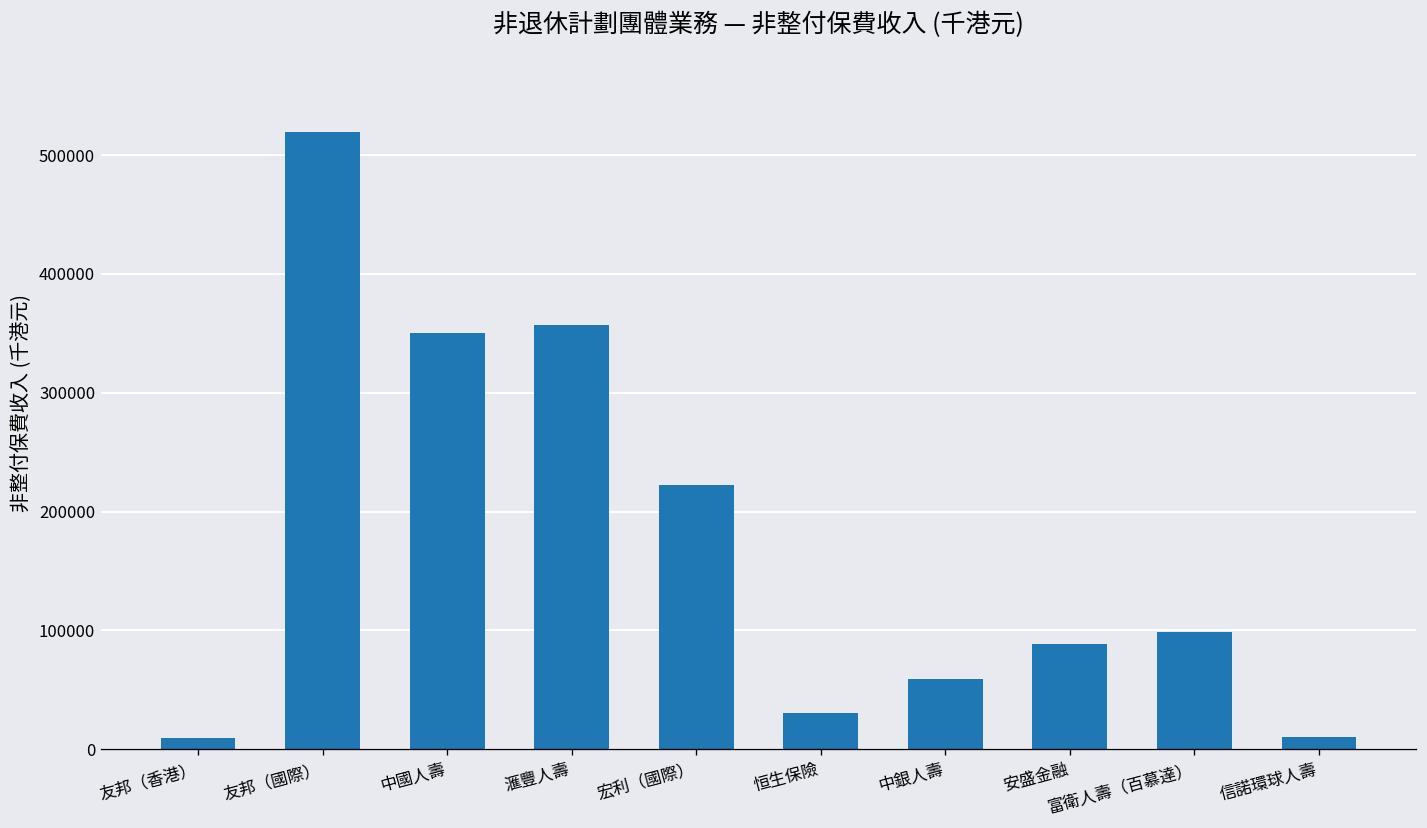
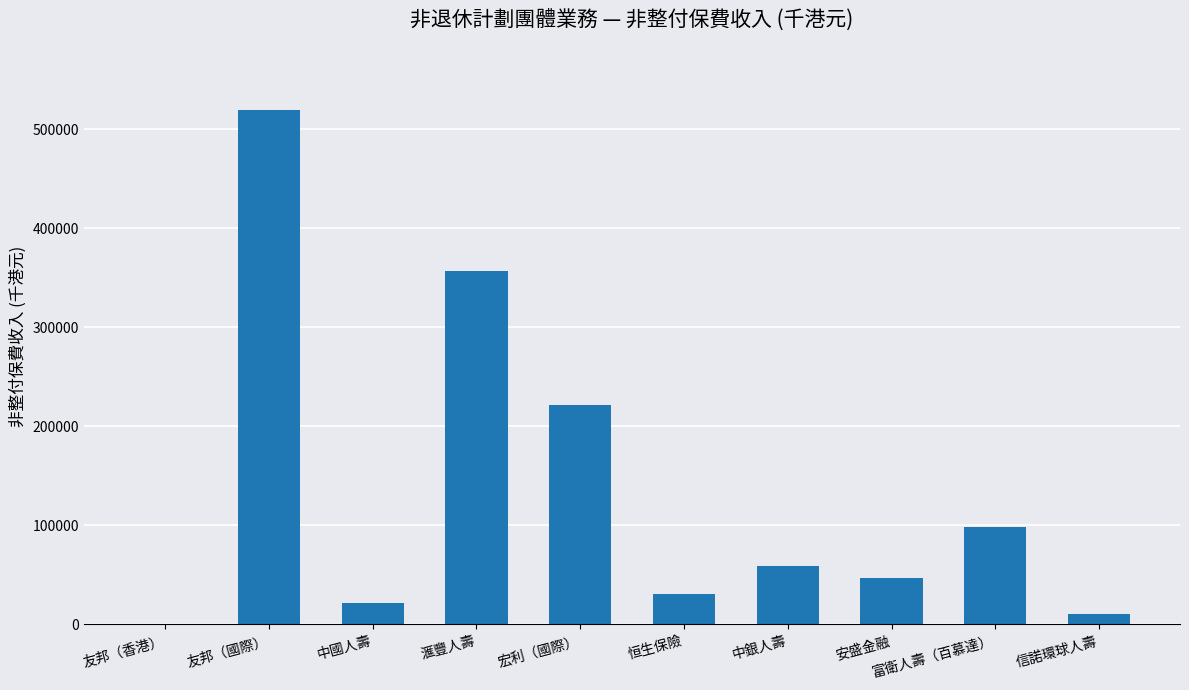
  {
-   "友邦（香港）": 10000,
+   "友邦（香港）": 0,
    "友邦（國際）": 520000,
-   "中國人壽": 350000,
+   "中國人壽": 20000,
    "滙豐人壽": 360000,
    "宏利（國際）": 220000,
    "恒生保險": 30000,
    "中銀人壽": 60000,
-   "安盛金融": 90000,
+   "安盛金融": 50000,
    "富衛人壽（百慕達）": 100000,
    "信諾環球人壽": 10000
  }
